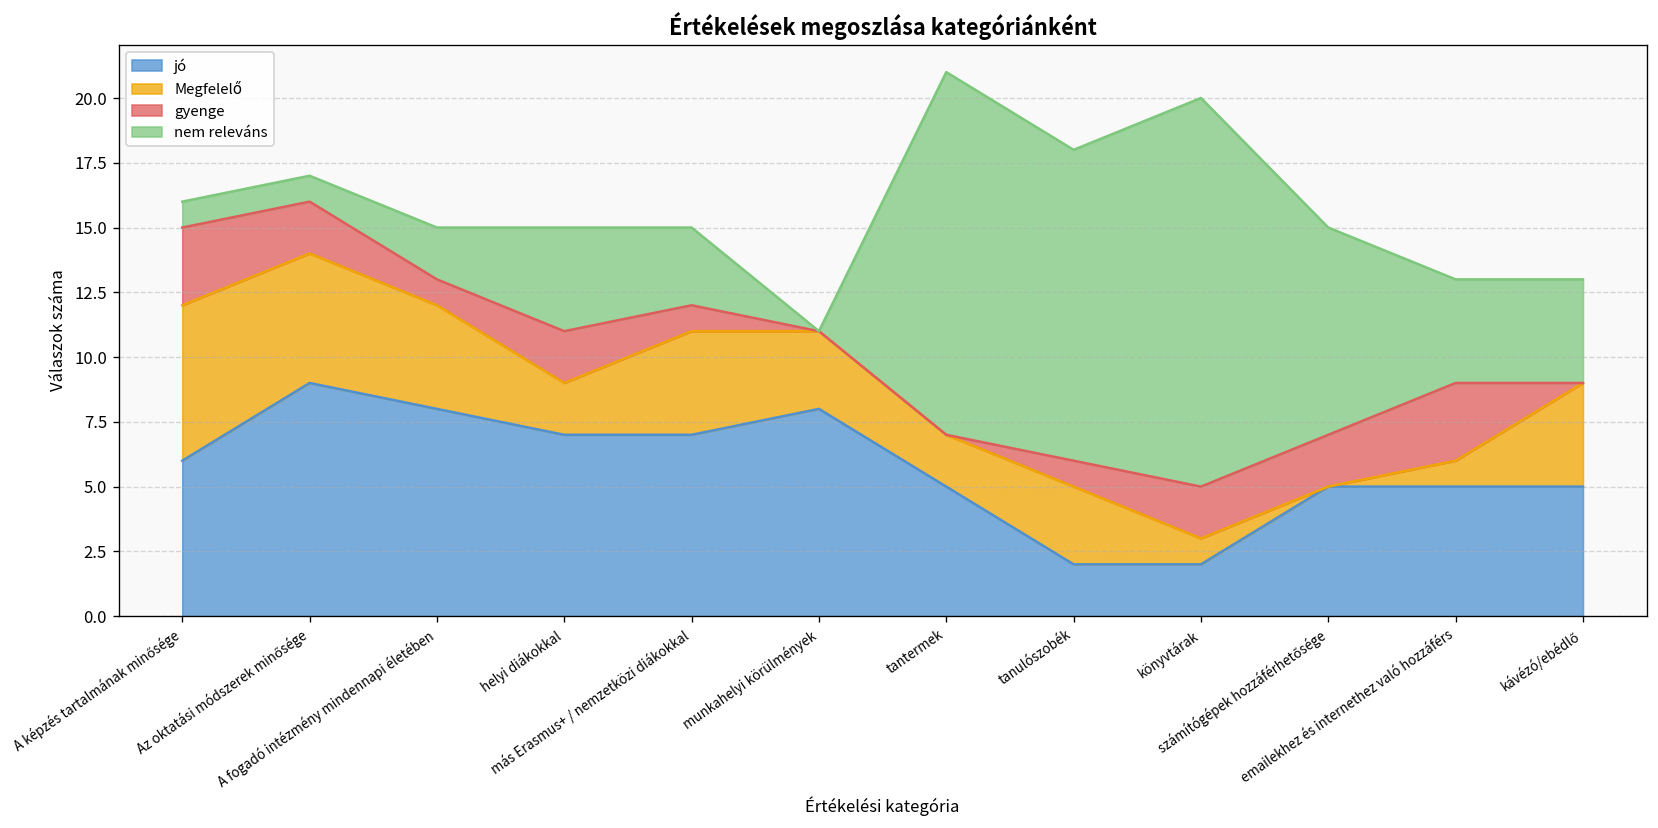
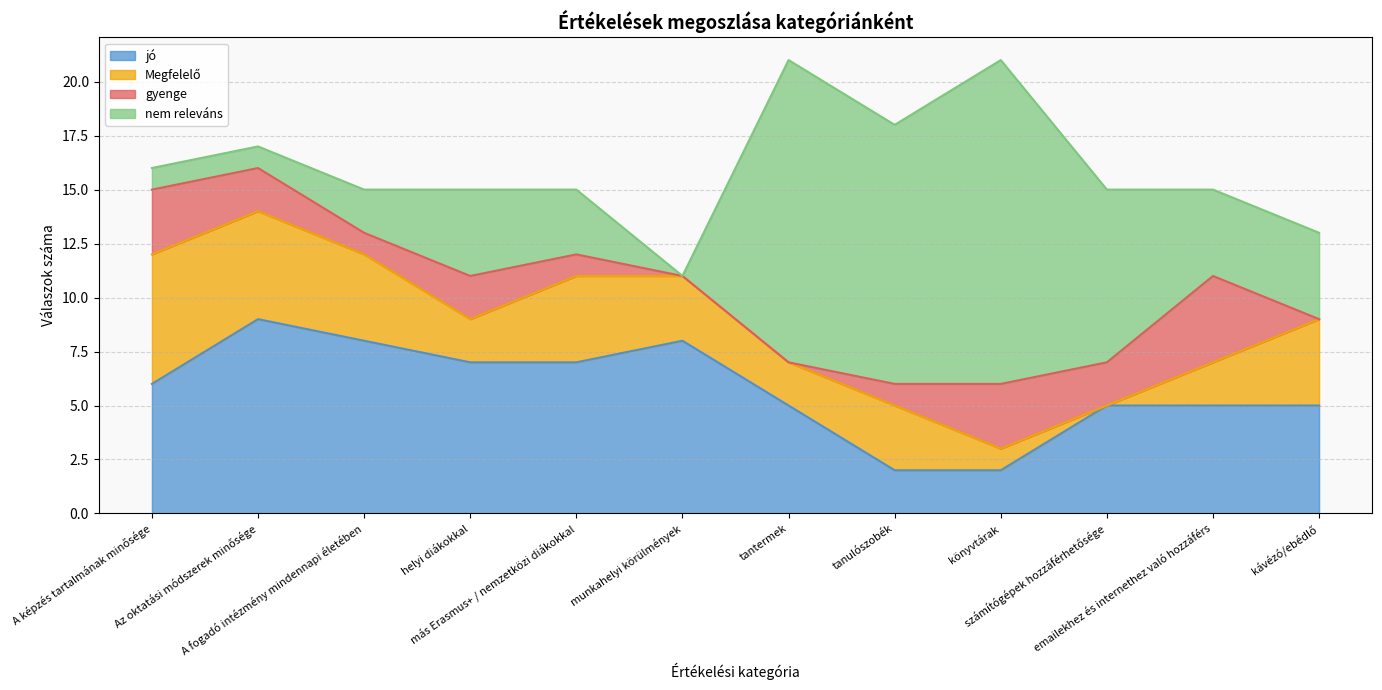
  {
    "jó": {
      "A képzés tartalmának minősége": 6,
      "Az oktatási módszerek minősége": 9,
      "A fogadó intézmény mindennapi életében": 8,
      "helyi diákokkal": 7,
      "más Erasmus+ / nemzetközi diákokkal": 7,
      "munkahelyi körülmények": 8,
      "tantermek": 5,
      "tanulószobék": 2,
      "könyvtárak": 2,
      "emailekhez és internethez való hozzáférs": 5,
      "kávézó/ebédlő": 5
    },
    "Megfelelő": {
      "A képzés tartalmának minősége": 6,
      "Az oktatási módszerek minősége": 5,
      "A fogadó intézmény mindennapi életében": 4,
      "helyi diákokkal": 2,
      "más Erasmus+ / nemzetközi diákokkal": 4,
      "tanulószobék": 3,
      "könyvtárak": 1,
-     "emailekhez és internethez való hozzáférs": 1
+     "emailekhez és internethez való hozzáférs": 2
    },
    "gyenge": {
      "A képzés tartalmának minősége": 3,
      "Az oktatási módszerek minősége": 2,
      "A fogadó intézmény mindennapi életében": 1,
      "helyi diákokkal": 2,
      "más Erasmus+ / nemzetközi diákokkal": 1,
      "tanulószobék": 1,
-     "könyvtárak": 2,
+     "könyvtárak": 3,
      "számítógépek hozzáférhetősége": 2,
-     "emailekhez és internethez való hozzáférs": 3
+     "emailekhez és internethez való hozzáférs": 4
    },
    "nem releváns": {
      "A képzés tartalmának minősége": 1,
      "Az oktatási módszerek minősége": 1,
      "A fogadó intézmény mindennapi életében": 2,
      "helyi diákokkal": 4,
      "más Erasmus+ / nemzetközi diákokkal": 3,
      "tantermek": 14,
      "tanulószobék": 12,
      "könyvtárak": 15,
      "számítógépek hozzáférhetősége": 8,
      "emailekhez és internethez való hozzáférs": 4,
      "kávézó/ebédlő": 4
    }
  }
